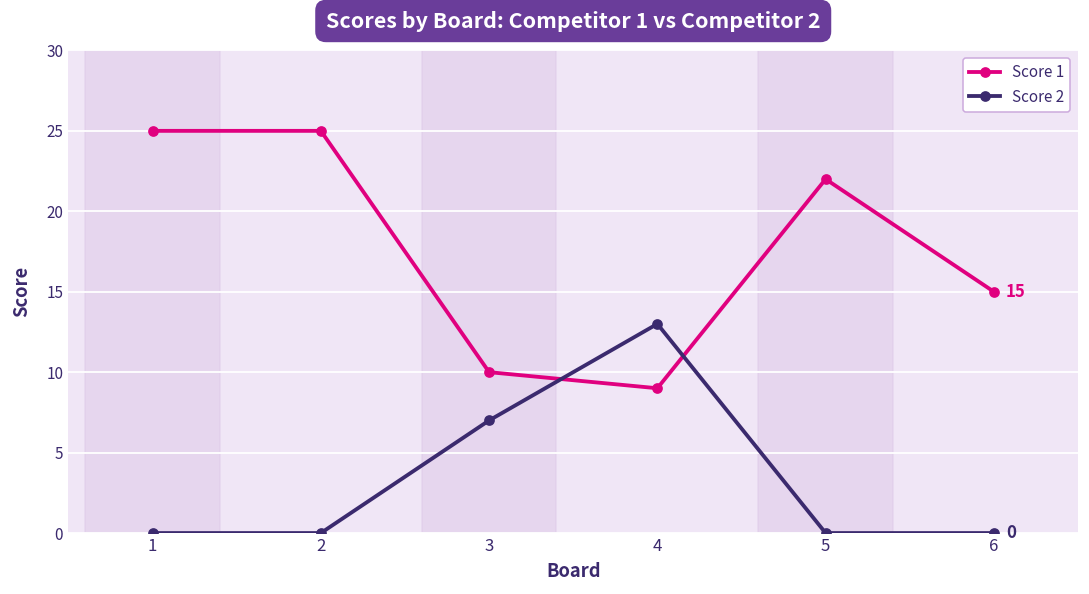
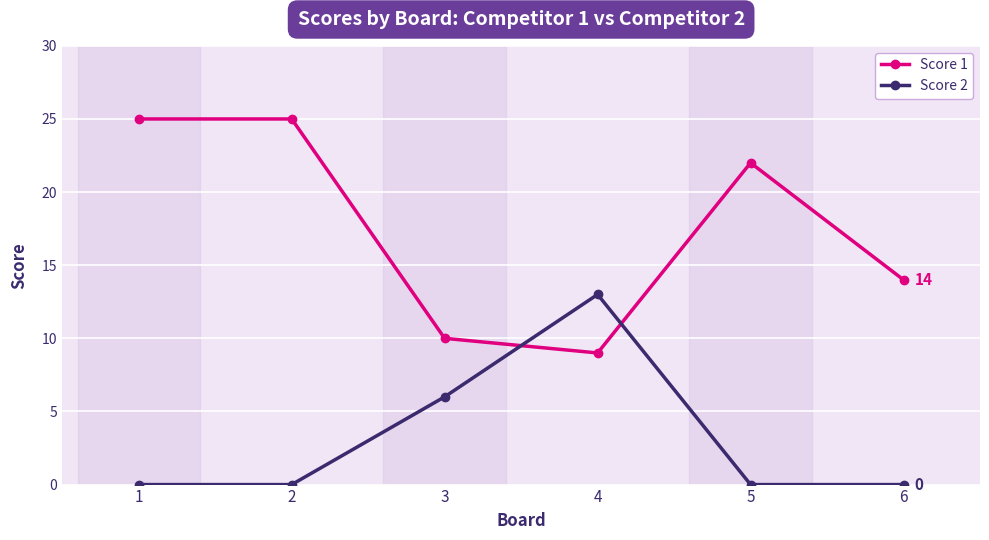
  {
    "Score 1": {
-     "6": 15
+     "6": 14
    },
    "Score 2": {
      "1": 0,
      "2": 0,
-     "3": 7,
+     "3": 6,
      "4": 13,
      "5": 0
    }
  }
